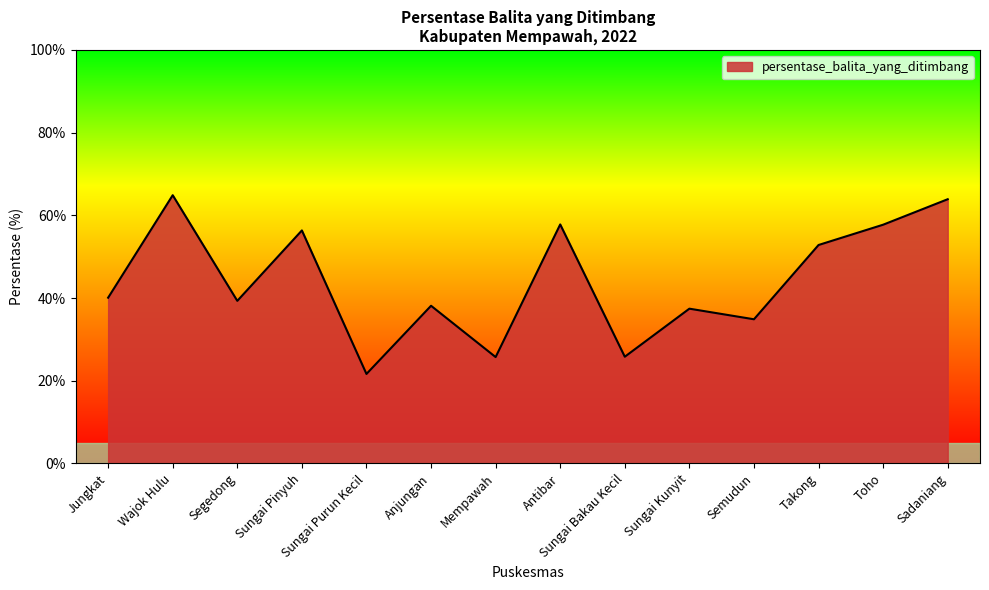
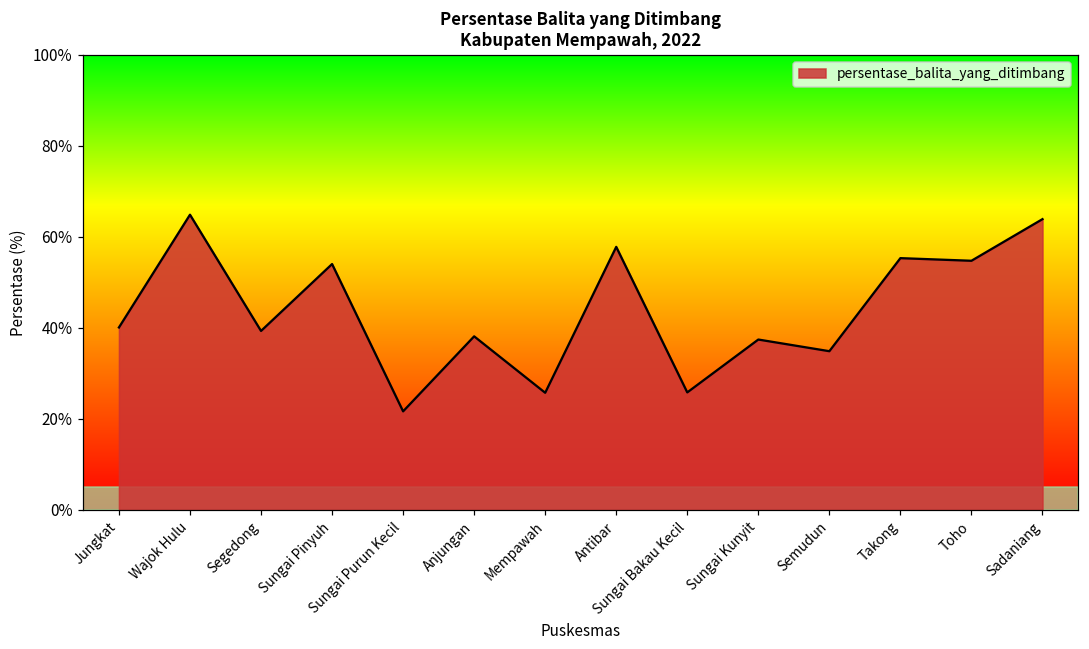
  {
    "Jungkat": "40%",
    "Wajok Hulu": "65%",
    "Segedong": "39%",
-   "Sungai Pinyuh": "56%",
+   "Sungai Pinyuh": "54%",
    "Sungai Purun Kecil": "22%",
    "Anjungan": "38%",
    "Mempawah": "26%",
    "Antibar": "58%",
    "Sungai Bakau Kecil": "26%",
    "Sungai Kunyit": "37%",
    "Semudun": "35%",
-   "Takong": "53%",
-   "Toho": "58%",
+   "Takong": "55%",
+   "Toho": "55%",
    "Sadaniang": "64%"
  }
